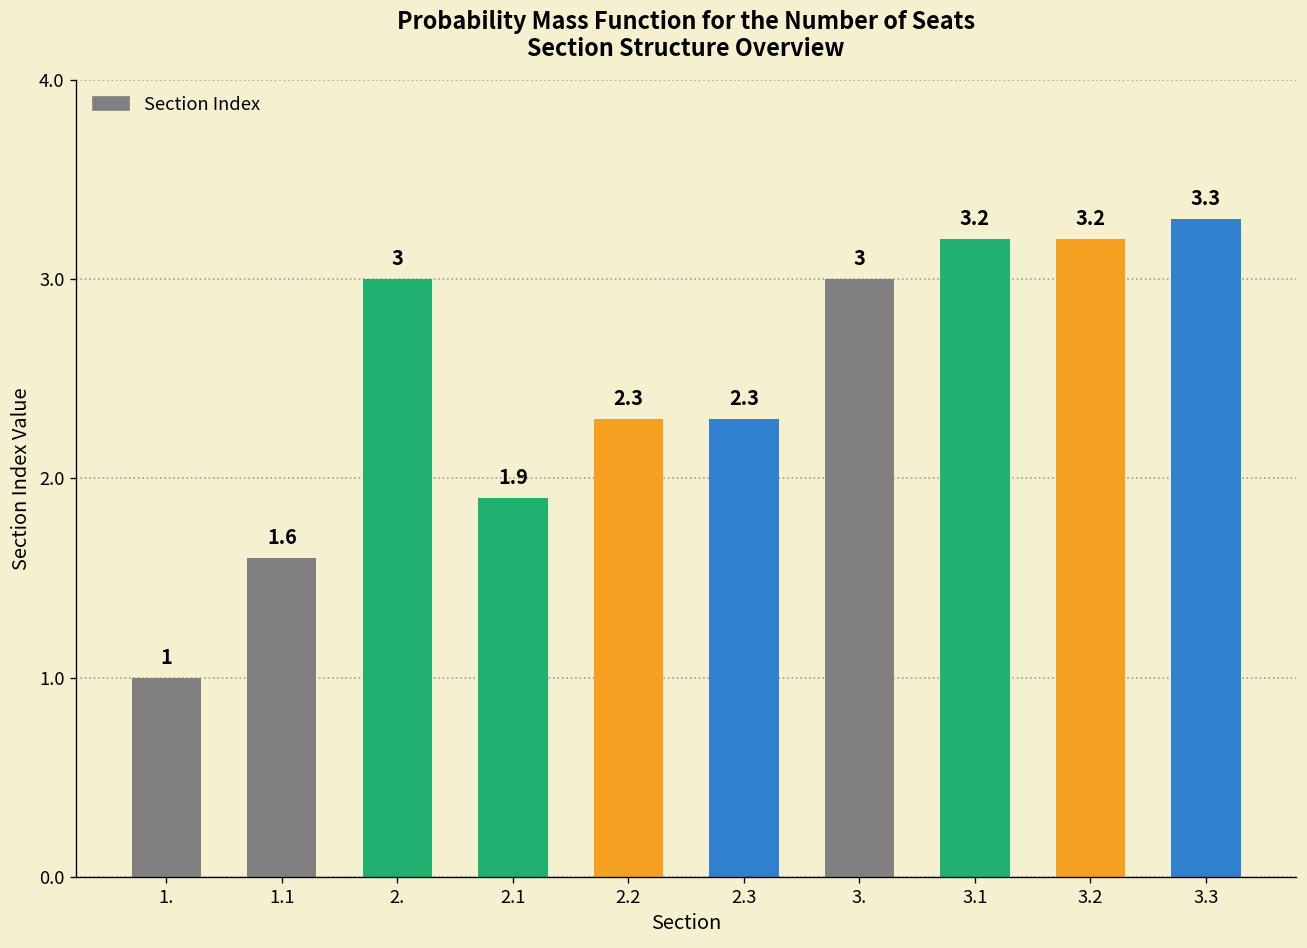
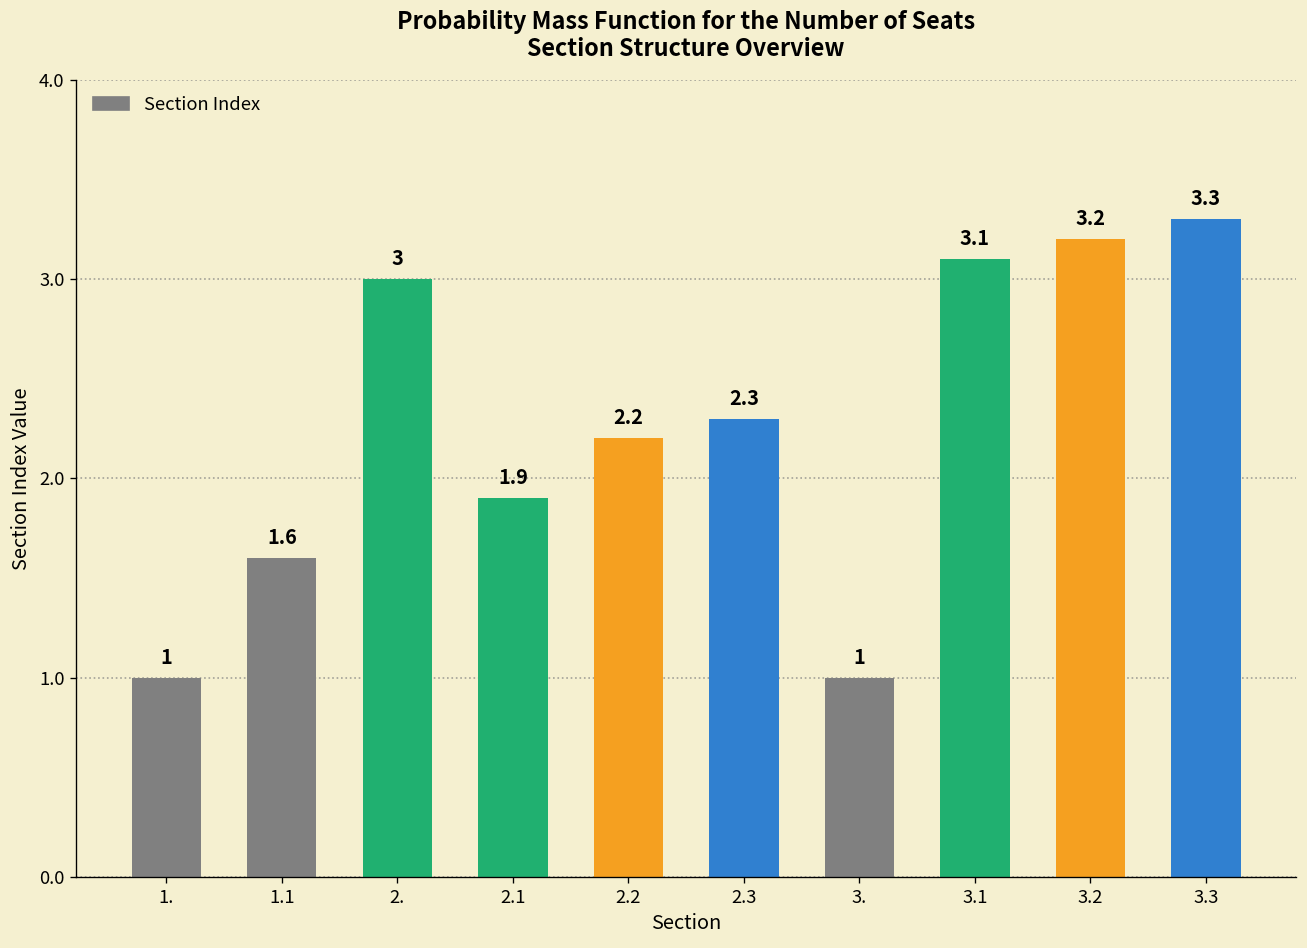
  {
    "1.": 1,
    "1.1": 1.6,
    "2.": 3,
    "2.1": 1.9,
-   "2.2": 2.3,
+   "2.2": 2.2,
    "2.3": 2.3,
-   "3.": 3,
-   "3.1": 3.2,
+   "3.": 1,
+   "3.1": 3.1,
    "3.2": 3.2,
    "3.3": 3.3
  }
